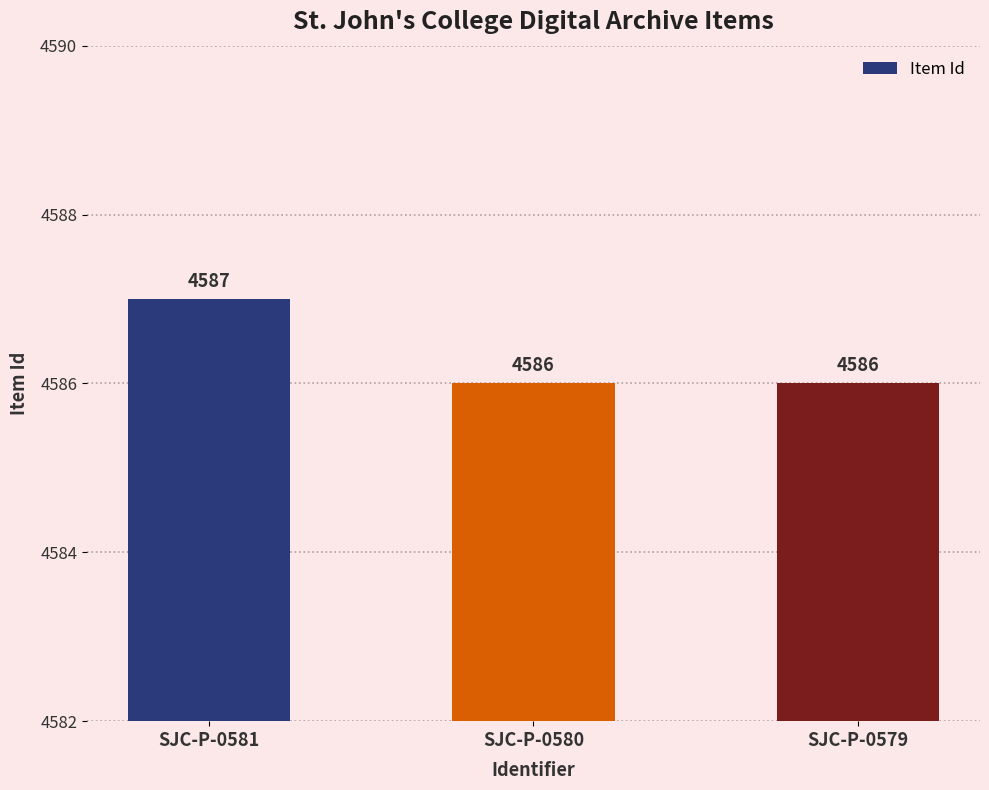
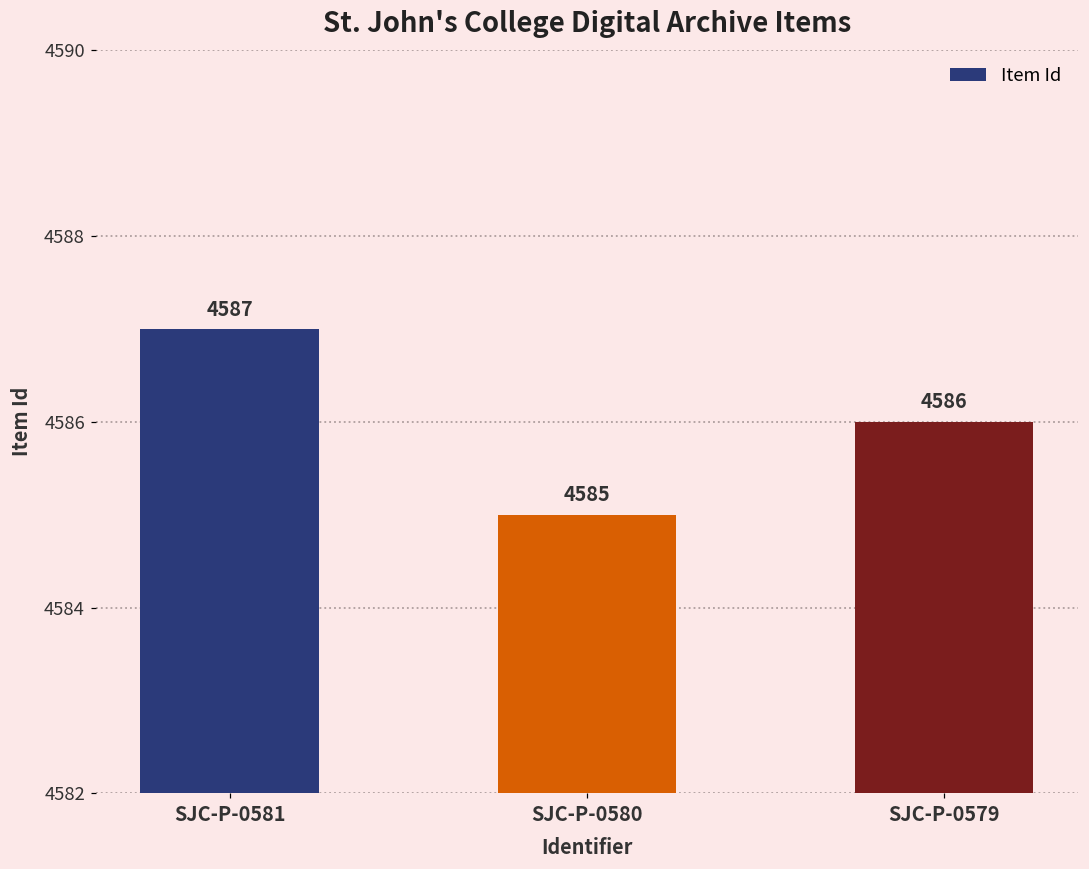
  {
    "SJC-P-0581": 4587,
-   "SJC-P-0580": 4586,
+   "SJC-P-0580": 4585,
    "SJC-P-0579": 4586
  }
